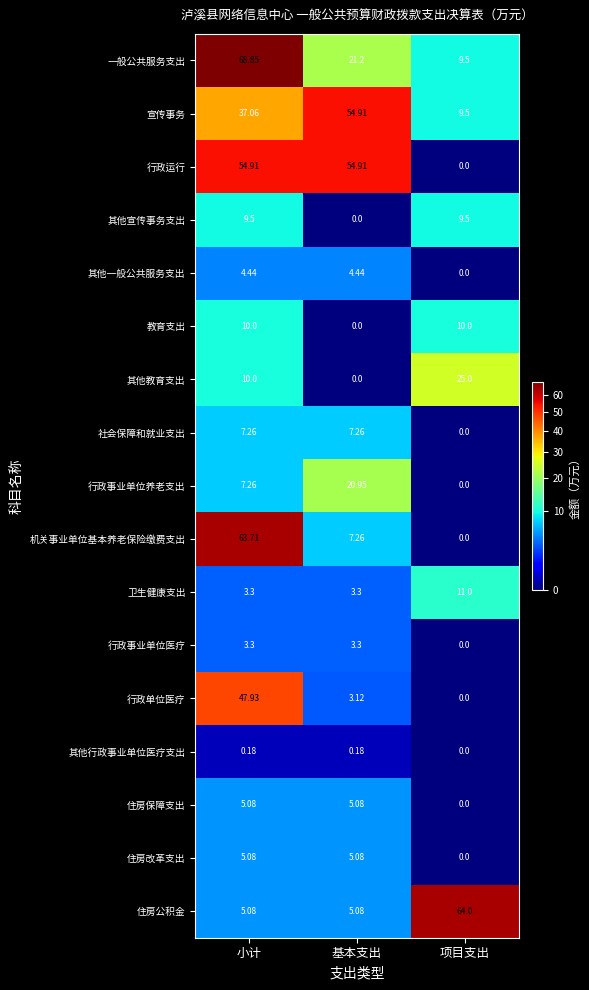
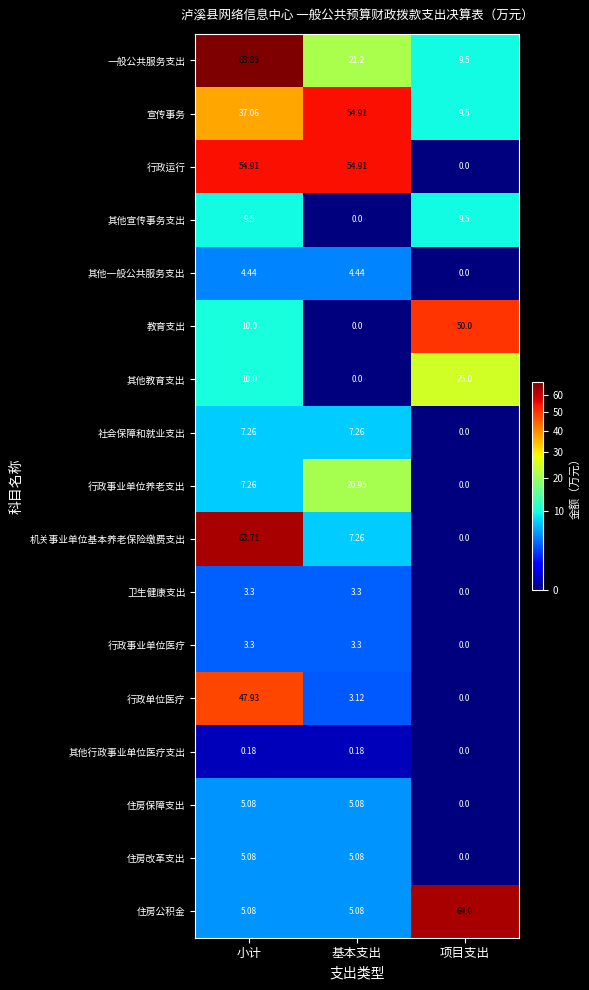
  {
    "一般公共服务支出": {
      "小计": 68.85,
      "基本支出": 21.2,
      "项目支出": 9.5
    },
    "宣传事务": {
      "小计": 37.06,
      "基本支出": 54.91,
      "项目支出": 9.5
    },
    "行政运行": {
      "小计": 54.91,
      "基本支出": 54.91,
      "项目支出": 0.0
    },
    "其他宣传事务支出": {
      "小计": 9.5,
      "基本支出": 0.0,
      "项目支出": 9.5
    },
    "其他一般公共服务支出": {
      "小计": 4.44,
      "基本支出": 4.44,
      "项目支出": 0.0
    },
    "教育支出": {
      "小计": 10.0,
      "基本支出": 0.0,
-     "项目支出": 10.0
+     "项目支出": 50.0
    },
    "其他教育支出": {
      "小计": 10.0,
      "基本支出": 0.0,
      "项目支出": 25.0
    },
    "社会保障和就业支出": {
      "小计": 7.26,
      "基本支出": 7.26,
      "项目支出": 0.0
    },
    "行政事业单位养老支出": {
      "小计": 7.26,
      "基本支出": 20.95,
      "项目支出": 0.0
    },
    "机关事业单位基本养老保险缴费支出": {
      "小计": 63.71,
      "基本支出": 7.26,
      "项目支出": 0.0
    },
    "卫生健康支出": {
      "小计": 3.3,
      "基本支出": 3.3,
-     "项目支出": 11.0
+     "项目支出": 0.0
    },
    "行政事业单位医疗": {
      "小计": 3.3,
      "基本支出": 3.3,
      "项目支出": 0.0
    },
    "行政单位医疗": {
      "小计": 47.93,
      "基本支出": 3.12,
      "项目支出": 0.0
    },
    "其他行政事业单位医疗支出": {
      "小计": 0.18,
      "基本支出": 0.18,
      "项目支出": 0.0
    },
    "住房保障支出": {
      "小计": 5.08,
      "基本支出": 5.08,
      "项目支出": 0.0
    },
    "住房改革支出": {
      "小计": 5.08,
      "基本支出": 5.08,
      "项目支出": 0.0
    },
    "住房公积金": {
      "小计": 5.08,
      "基本支出": 5.08,
      "项目支出": 64.0
    }
  }
